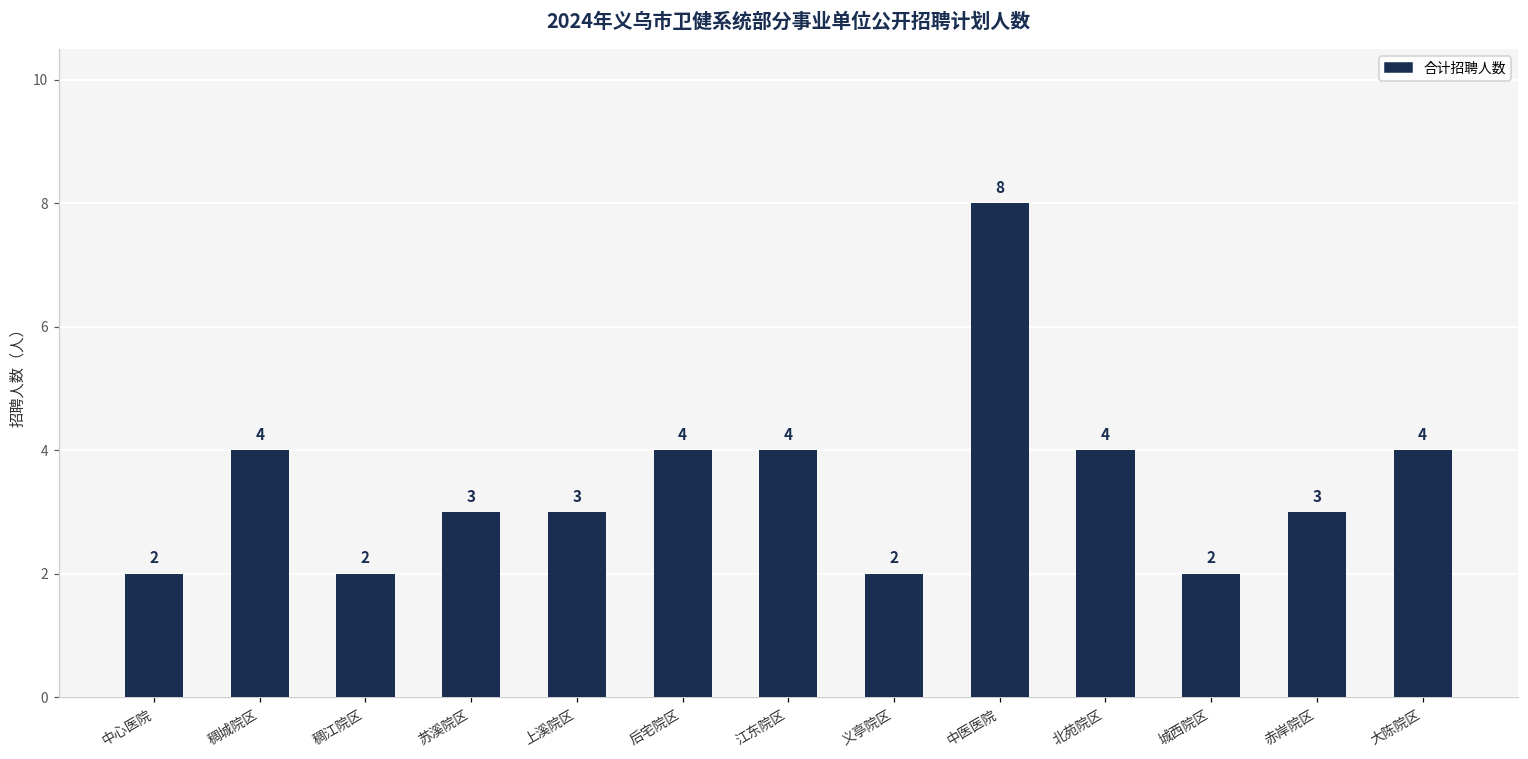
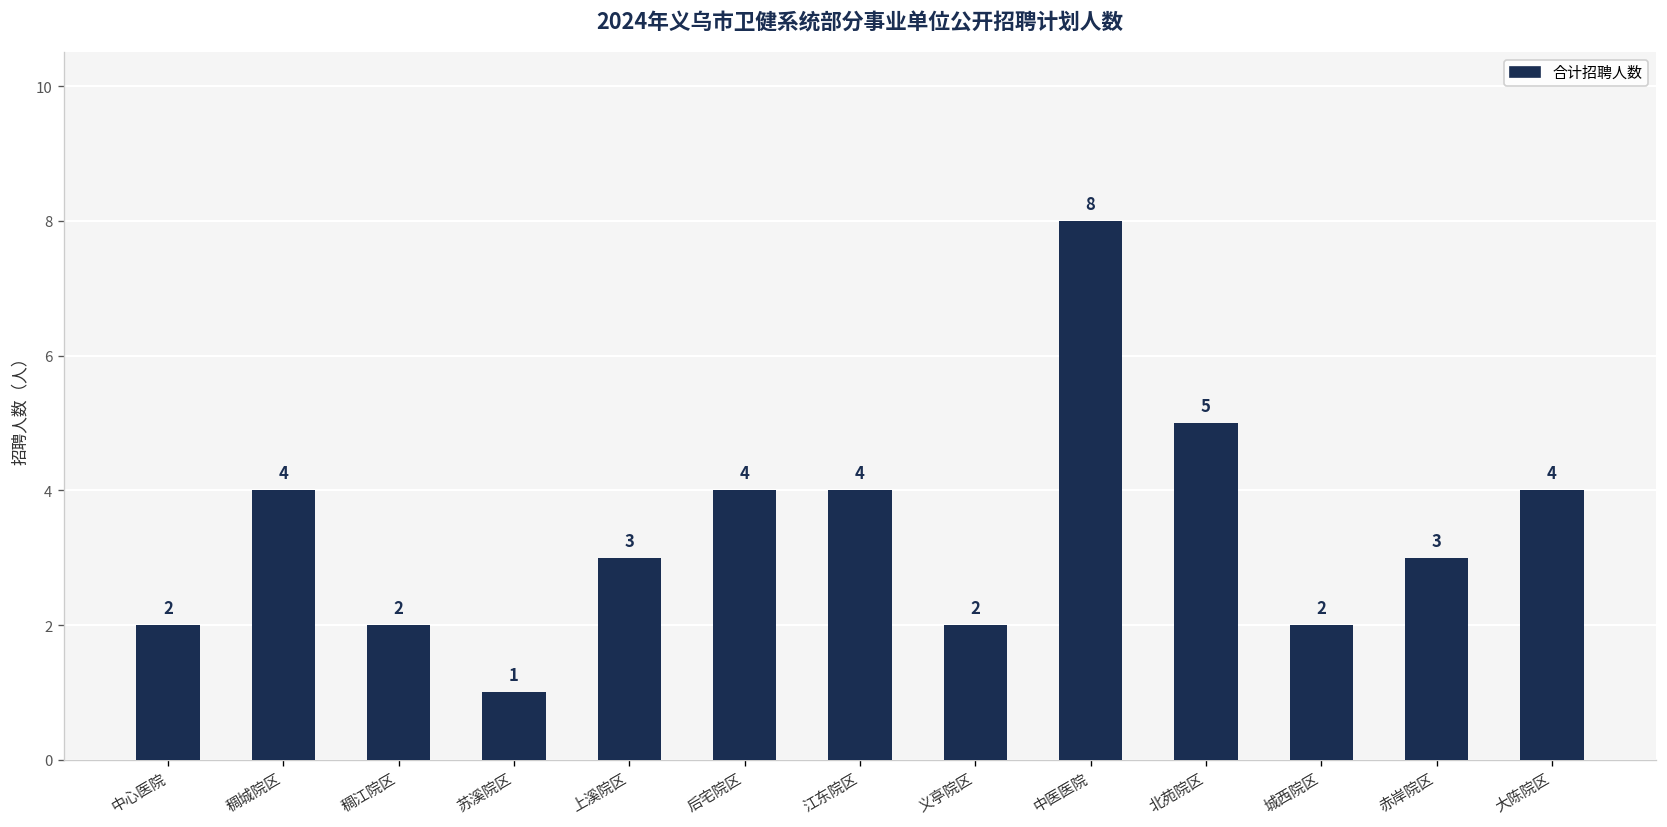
  {
    "中心医院": 2,
    "稠城院区": 4,
    "稠江院区": 2,
-   "苏溪院区": 3,
+   "苏溪院区": 1,
    "上溪院区": 3,
    "后宅院区": 4,
    "江东院区": 4,
    "义亭院区": 2,
    "中医医院": 8,
-   "北苑院区": 4,
+   "北苑院区": 5,
    "城西院区": 2,
    "赤岸院区": 3,
    "大陈院区": 4
  }
